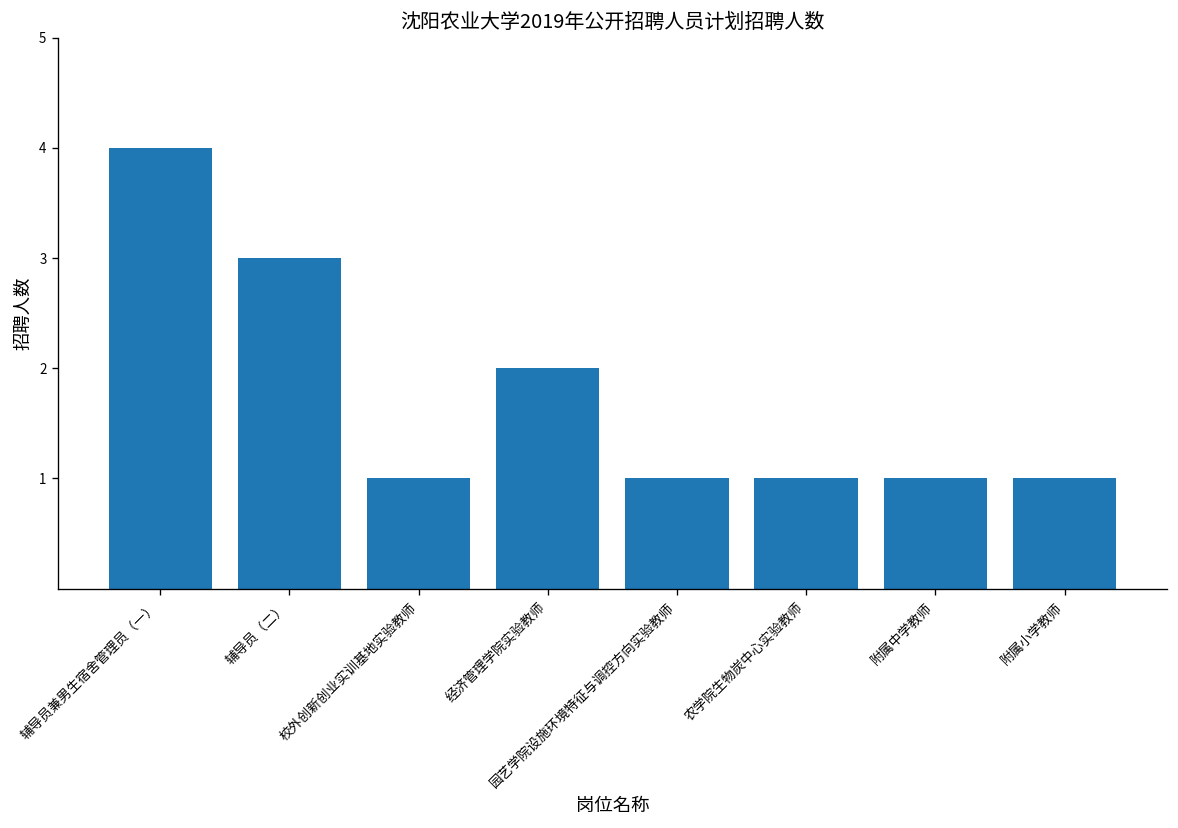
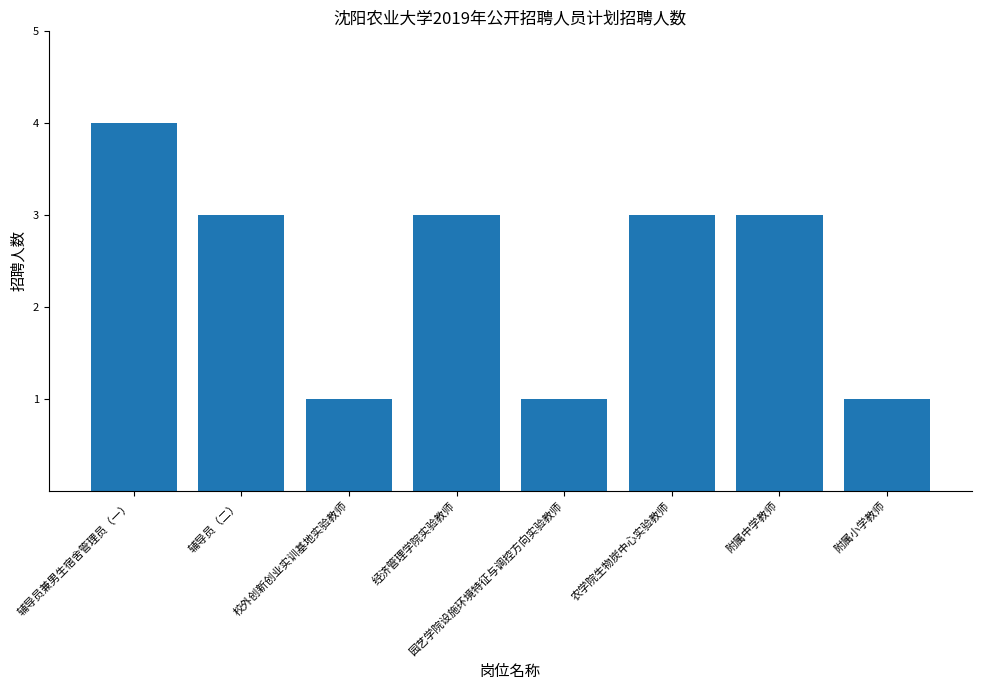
  {
    "辅导员兼男生宿舍管理员（一）": 4,
    "辅导员（二）": 3,
    "校外创新创业实训基地实验教师": 1,
-   "经济管理学院实验教师": 2,
+   "经济管理学院实验教师": 3,
    "园艺学院设施环境特征与调控方向实验教师": 1,
-   "农学院生物炭中心实验教师": 1,
-   "附属中学教师": 1,
+   "农学院生物炭中心实验教师": 3,
+   "附属中学教师": 3,
    "附属小学教师": 1
  }
